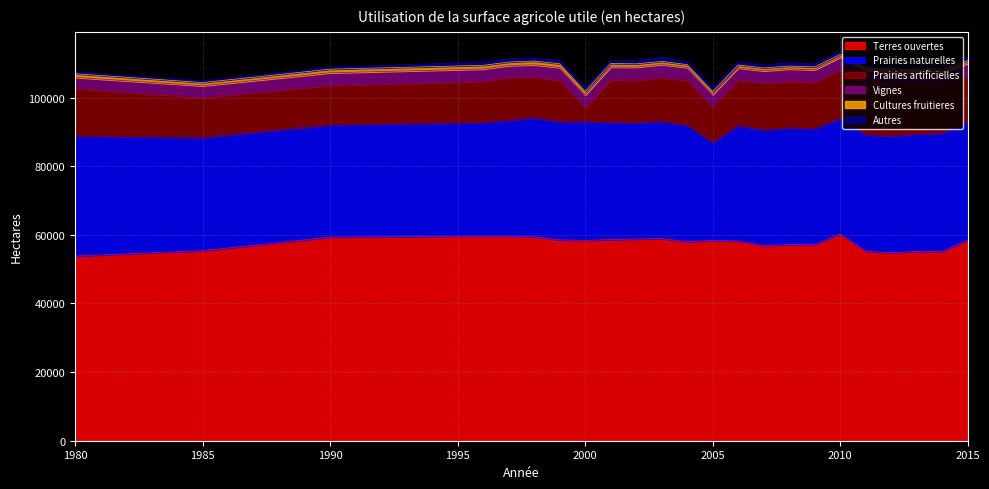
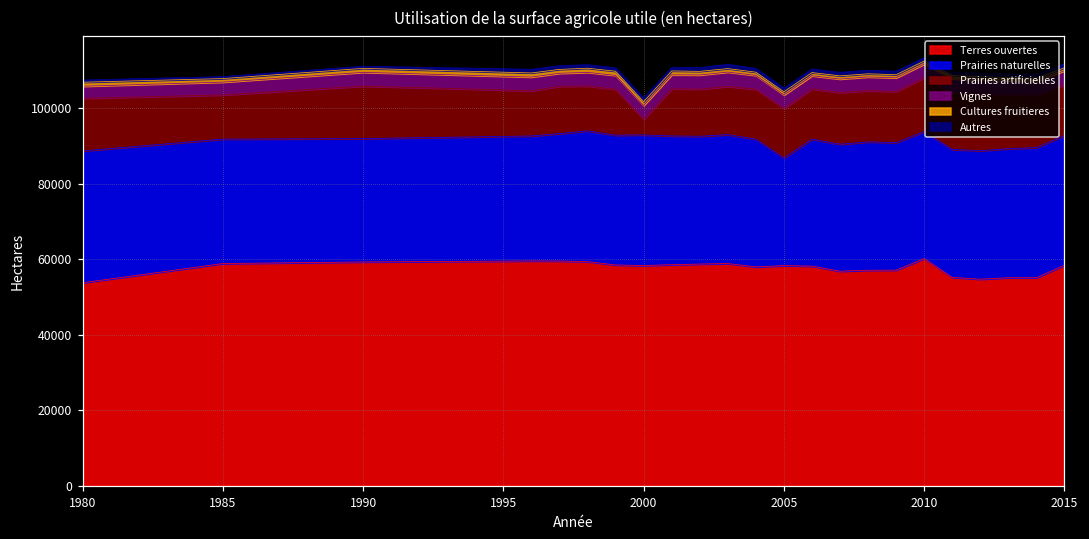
  {
    "Terres ouvertes": {
      "1980": 54000,
-     "1985": 55000,
+     "1985": 59000,
      "1990": 59000,
      "2000": 58000,
      "2005": 58000,
      "2010": 60000,
      "2015": 58000
    },
    "Prairies naturelles": {
      "1980": 35000,
      "1985": 33000,
      "1990": 33000,
      "2000": 35000,
      "2005": 29000,
      "2010": 34000,
      "2015": 34000
    },
    "Prairies artificielles": {
      "1980": 14000,
      "1985": 12000,
-     "1990": 12000,
+     "1990": 14000,
      "2000": 4000,
-     "2005": 10000,
+     "2005": 13000,
      "2010": 14000,
      "2015": 13000
    },
    "Vignes": {
      "1980": 3000,
      "1985": 3000,
      "1990": 4000,
      "2000": 4000,
      "2005": 4000,
      "2010": 4000,
      "2015": 4000
    },
    "Cultures fruitieres": {
      "2000": 1000,
      "2005": 1000,
      "2010": 1000,
      "2015": 1000
    },
    "Autres": {
      "2000": 1000,
      "2005": 1000,
      "2010": 1000,
      "2015": 1000
    }
  }
